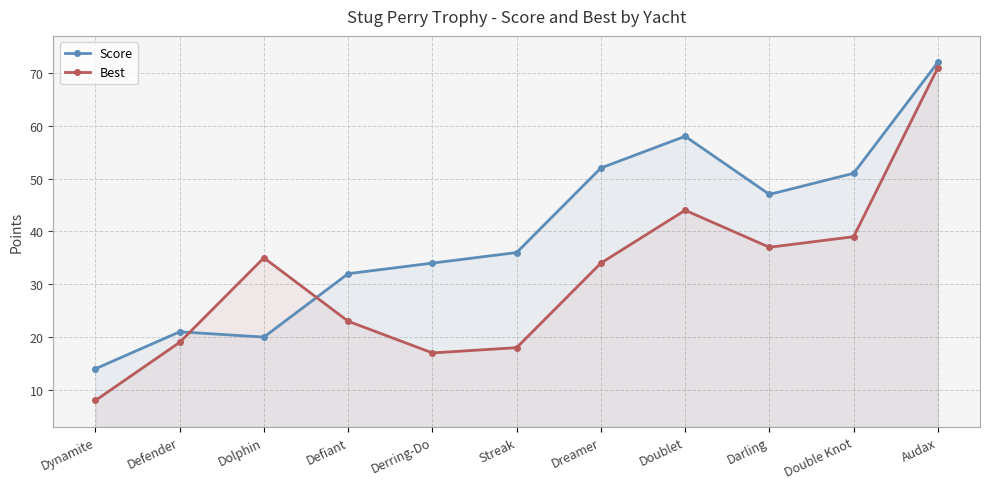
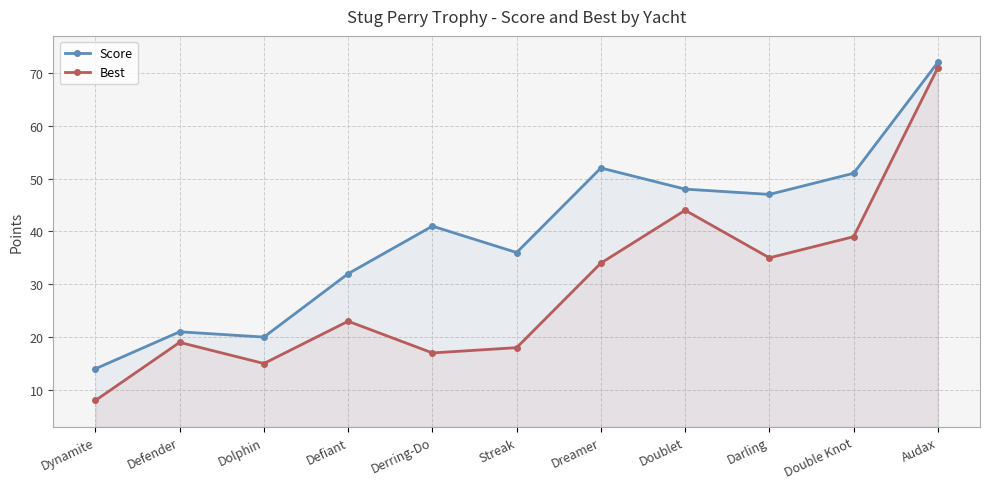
  {
    "Score": {
      "Dynamite": 14,
      "Defender": 21,
      "Dolphin": 20,
      "Defiant": 32,
-     "Derring-Do": 34,
+     "Derring-Do": 41,
      "Streak": 36,
      "Dreamer": 52,
-     "Doublet": 58,
+     "Doublet": 48,
      "Darling": 47,
      "Double Knot": 51,
      "Audax": 72
    },
    "Best": {
      "Dynamite": 8,
      "Defender": 19,
-     "Dolphin": 35,
+     "Dolphin": 15,
      "Defiant": 23,
      "Derring-Do": 17,
      "Streak": 18,
      "Dreamer": 34,
      "Doublet": 44,
-     "Darling": 37,
+     "Darling": 35,
      "Double Knot": 39,
      "Audax": 71
    }
  }
